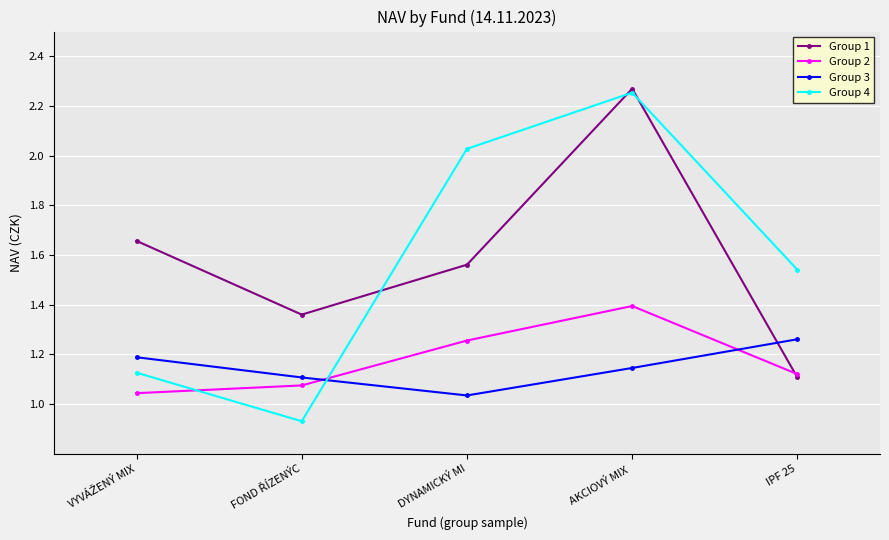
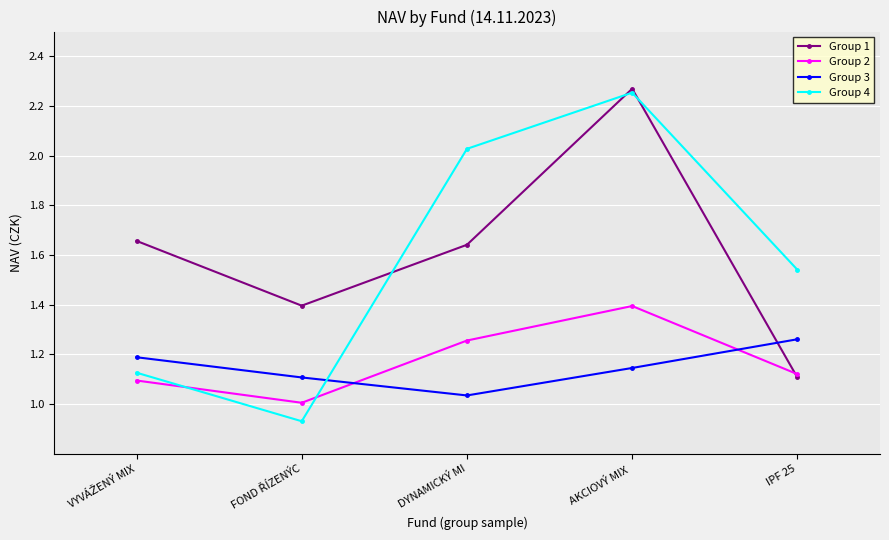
  {
    "Group 1": {
      "VYVÁŽENÝ MIX": 1.66,
-     "FOND ŘÍZENÝC": 1.36,
-     "DYNAMICKÝ MI": 1.56,
+     "FOND ŘÍZENÝC": 1.40,
+     "DYNAMICKÝ MI": 1.64,
      "AKCIOVÝ MIX": 2.27,
      "IPF 25": 1.11
    },
    "Group 2": {
-     "VYVÁŽENÝ MIX": 1.04,
-     "FOND ŘÍZENÝC": 1.07,
+     "VYVÁŽENÝ MIX": 1.09,
+     "FOND ŘÍZENÝC": 1.00,
      "DYNAMICKÝ MI": 1.26,
      "AKCIOVÝ MIX": 1.39,
      "IPF 25": 1.12
    },
    "Group 3": {
      "VYVÁŽENÝ MIX": 1.19,
      "FOND ŘÍZENÝC": 1.11,
      "DYNAMICKÝ MI": 1.03,
      "AKCIOVÝ MIX": 1.15,
      "IPF 25": 1.26
    },
    "Group 4": {
      "VYVÁŽENÝ MIX": 1.13,
      "FOND ŘÍZENÝC": 0.93,
      "DYNAMICKÝ MI": 2.03,
      "AKCIOVÝ MIX": 2.25,
      "IPF 25": 1.54
    }
  }
